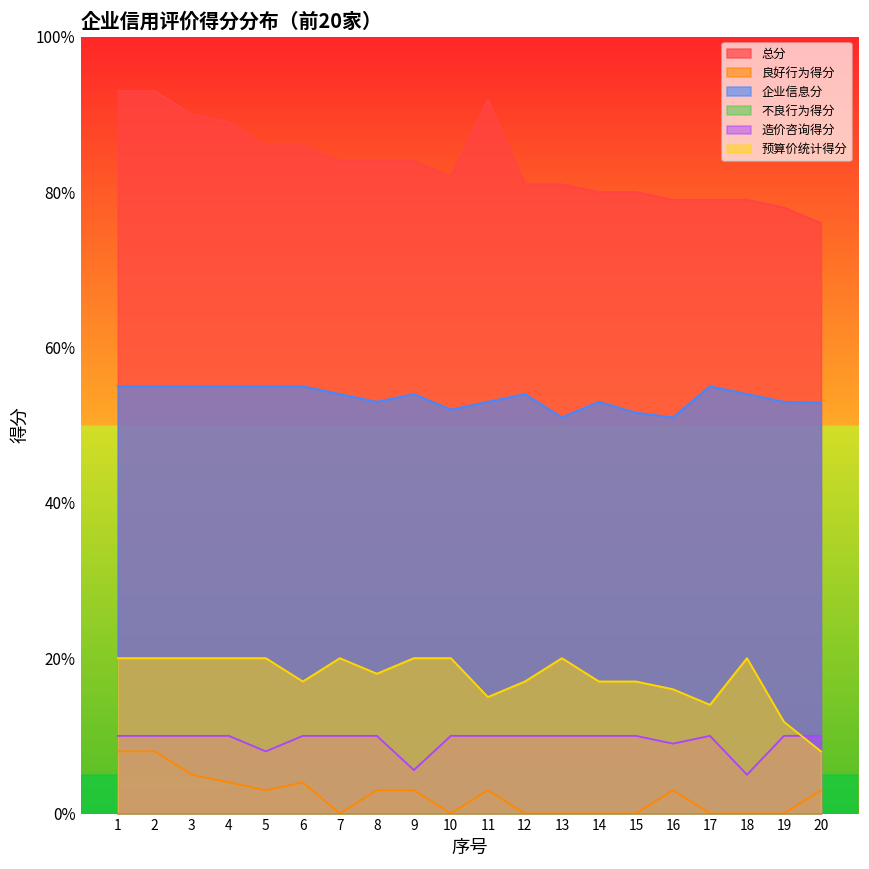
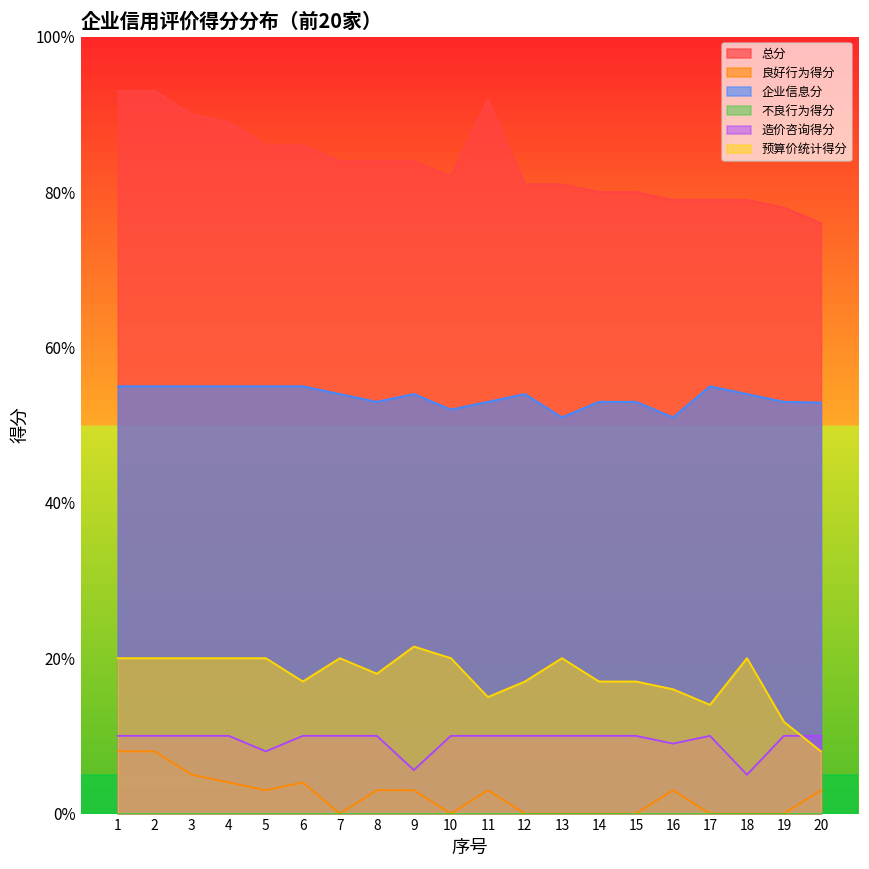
  {
    "总分": {
      "1": "93%",
      "2": "93%",
      "3": "90%",
      "4": "89%",
      "5": "86%",
      "6": "86%",
      "7": "84%",
      "8": "84%",
      "9": "84%",
      "10": "82%",
      "11": "92%",
      "12": "81%",
      "13": "81%",
      "14": "80%",
      "15": "80%",
      "16": "79%",
      "17": "79%",
      "18": "79%",
      "19": "78%",
      "20": "76%"
    },
    "良好行为得分": {
      "1": "8%",
      "2": "8%"
    },
    "企业信息分": {
      "1": "55%",
      "2": "55%",
      "3": "55%",
      "4": "55%",
      "5": "55%",
      "6": "55%",
      "7": "54%",
      "8": "53%",
      "9": "54%",
      "10": "52%",
      "11": "53%",
      "12": "54%",
      "13": "51%",
      "14": "53%",
-     "15": "52%",
+     "15": "53%",
      "16": "51%",
      "17": "55%",
      "18": "54%",
      "19": "53%",
      "20": "53%"
    },
    "造价咨询得分": {
      "1": "10%",
      "2": "10%",
      "3": "10%",
      "4": "10%",
      "5": "8%",
      "6": "10%",
      "7": "10%",
      "8": "10%",
      "9": "6%",
      "10": "10%",
      "11": "10%",
      "12": "10%",
      "13": "10%",
      "14": "10%",
      "15": "10%",
      "16": "9%",
      "17": "10%",
      "19": "10%",
      "20": "10%"
    },
    "预算价统计得分": {
      "1": "20%",
      "2": "20%",
      "3": "20%",
      "4": "20%",
      "5": "20%",
      "6": "17%",
      "7": "20%",
      "8": "18%",
-     "9": "20%",
+     "9": "22%",
      "10": "20%",
      "11": "15%",
      "12": "17%",
      "13": "20%",
      "14": "17%",
      "15": "17%",
      "16": "16%",
      "17": "14%",
      "18": "20%",
      "19": "12%",
      "20": "8%"
    }
  }
